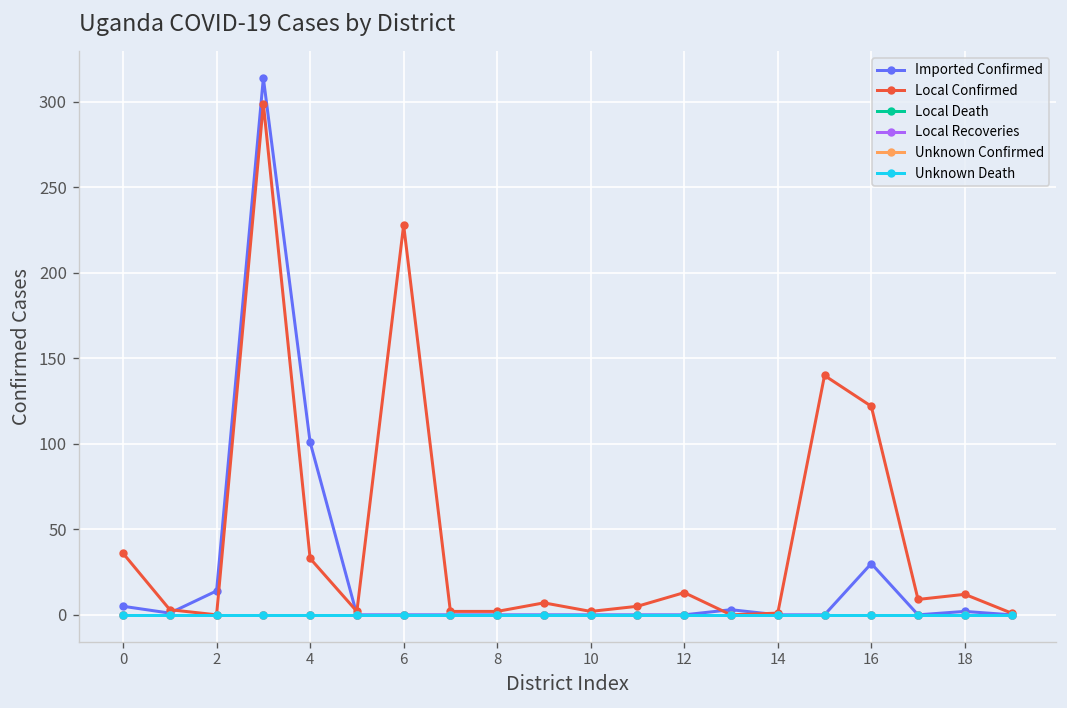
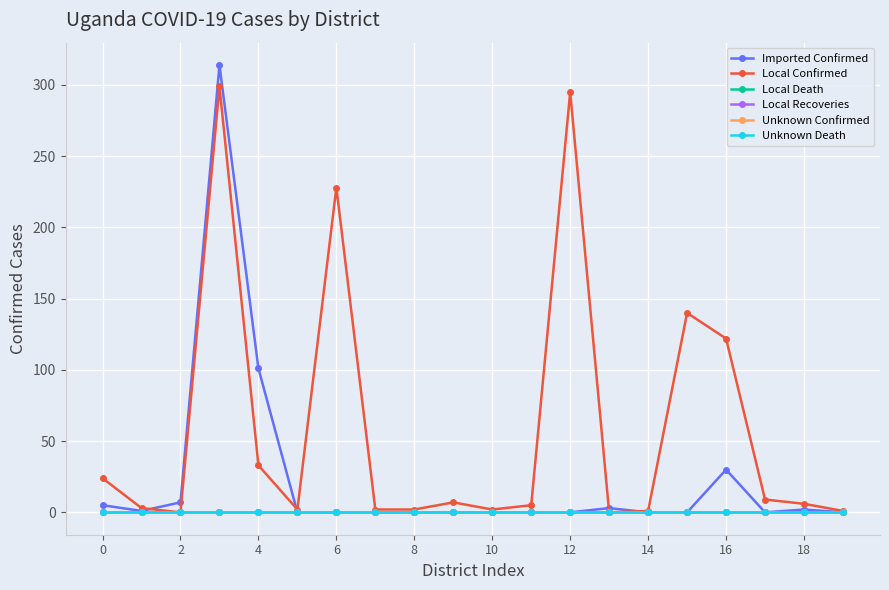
  {
    "Imported Confirmed": {
      "0": 5,
-     "2": 14,
+     "2": 7,
      "4": 101,
      "16": 30,
      "18": 2
    },
    "Local Confirmed": {
-     "0": 36,
+     "0": 24,
      "4": 33,
      "6": 228,
      "8": 2,
      "10": 2,
-     "12": 13,
+     "12": 295,
      "16": 122,
-     "18": 12
+     "18": 6
    },
    "Unknown Death": {
      "0": 0,
      "4": 0,
      "16": 0,
      "18": 0
    }
  }
